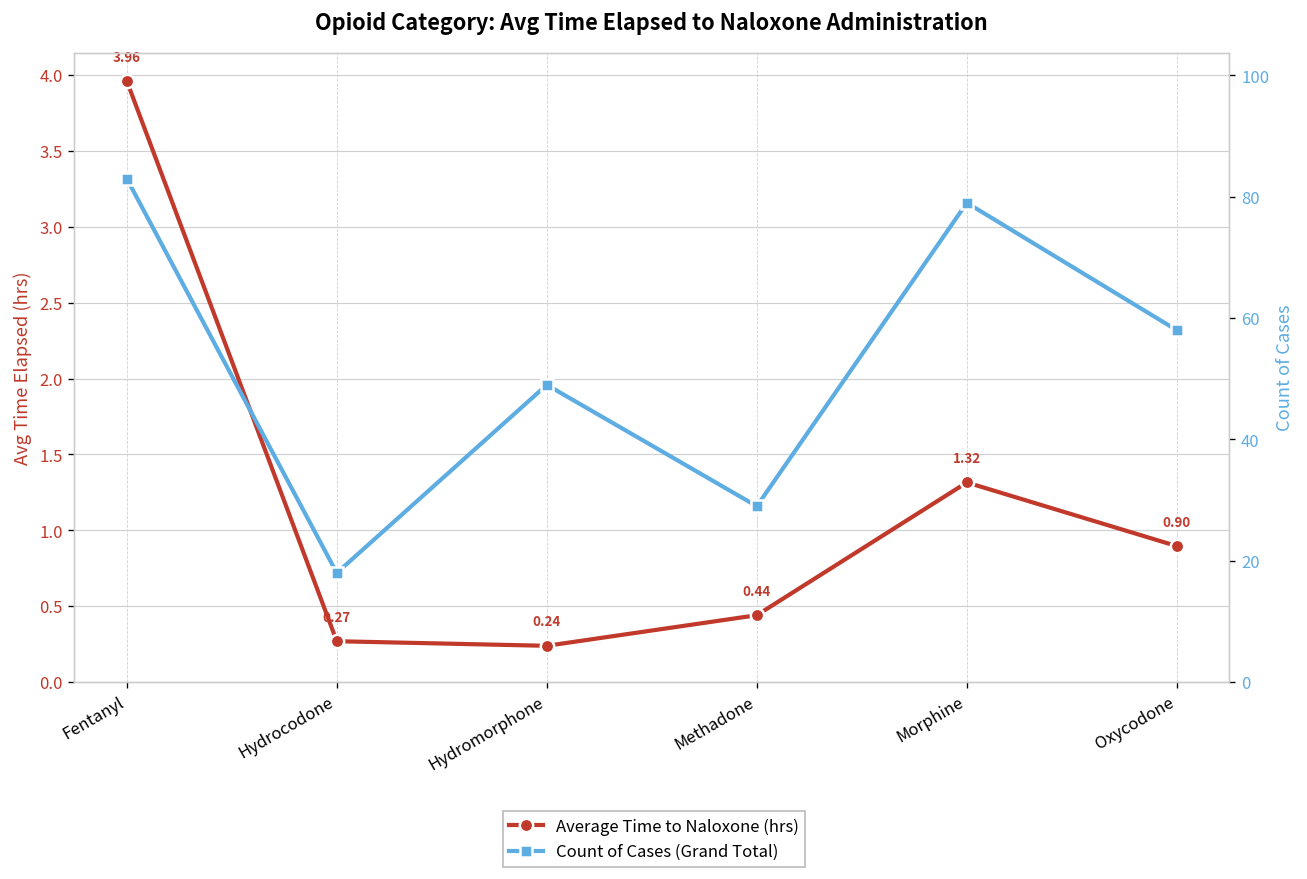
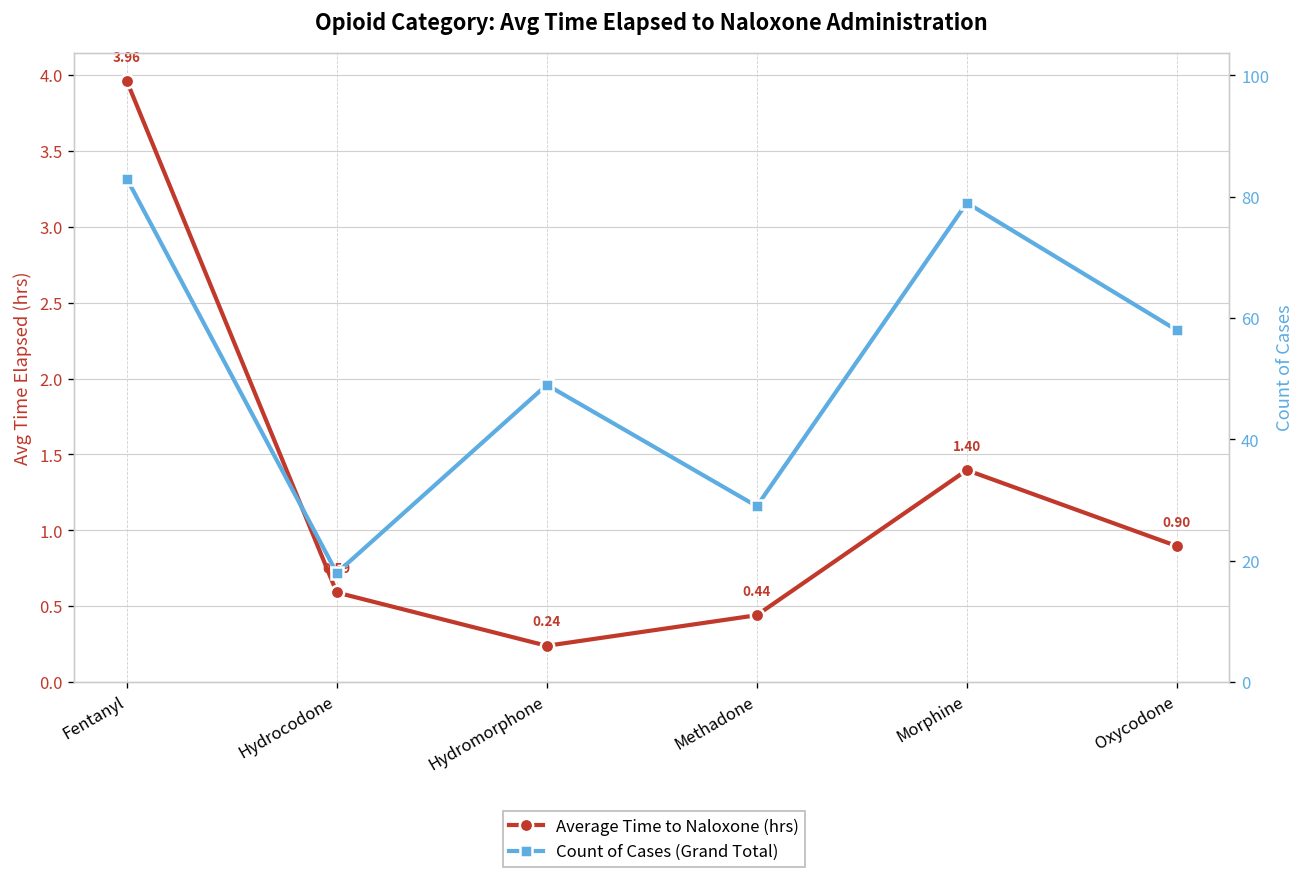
  {
    "Average Time to Naloxone (hrs)": {
      "Fentanyl": 3.96,
-     "Hydrocodone": 0.27,
+     "Hydrocodone": 0.59,
      "Hydromorphone": 0.24,
      "Methadone": 0.44,
-     "Morphine": 1.32,
+     "Morphine": 1.40,
      "Oxycodone": 0.90
    }
  }
